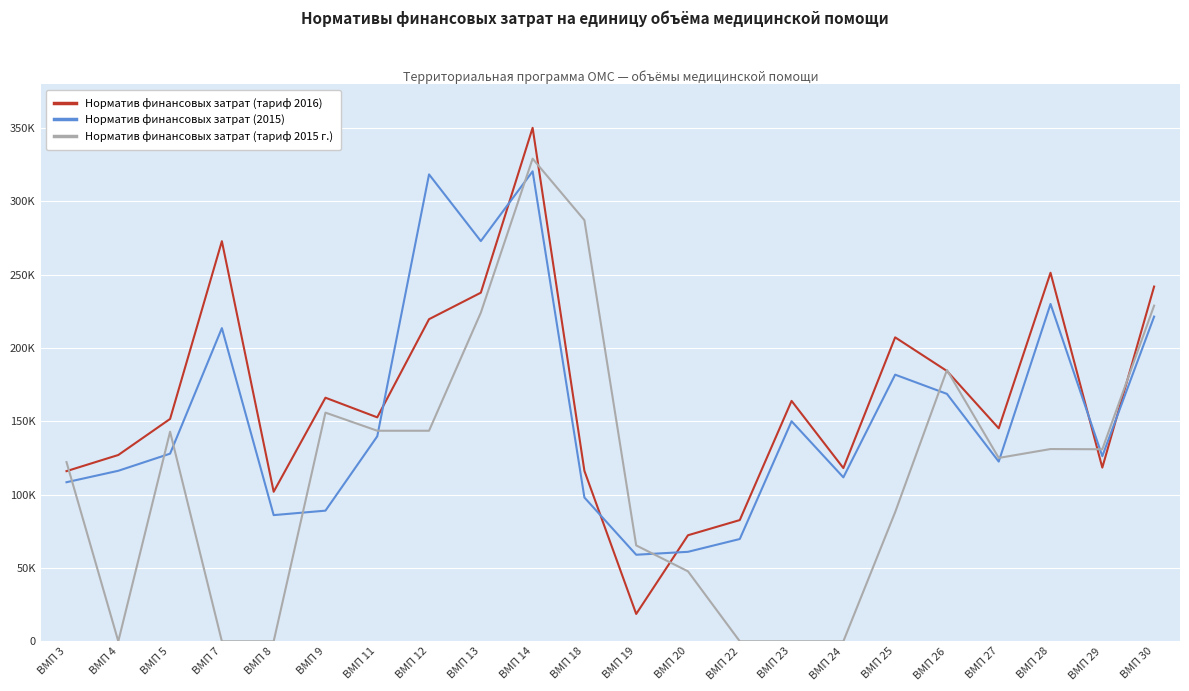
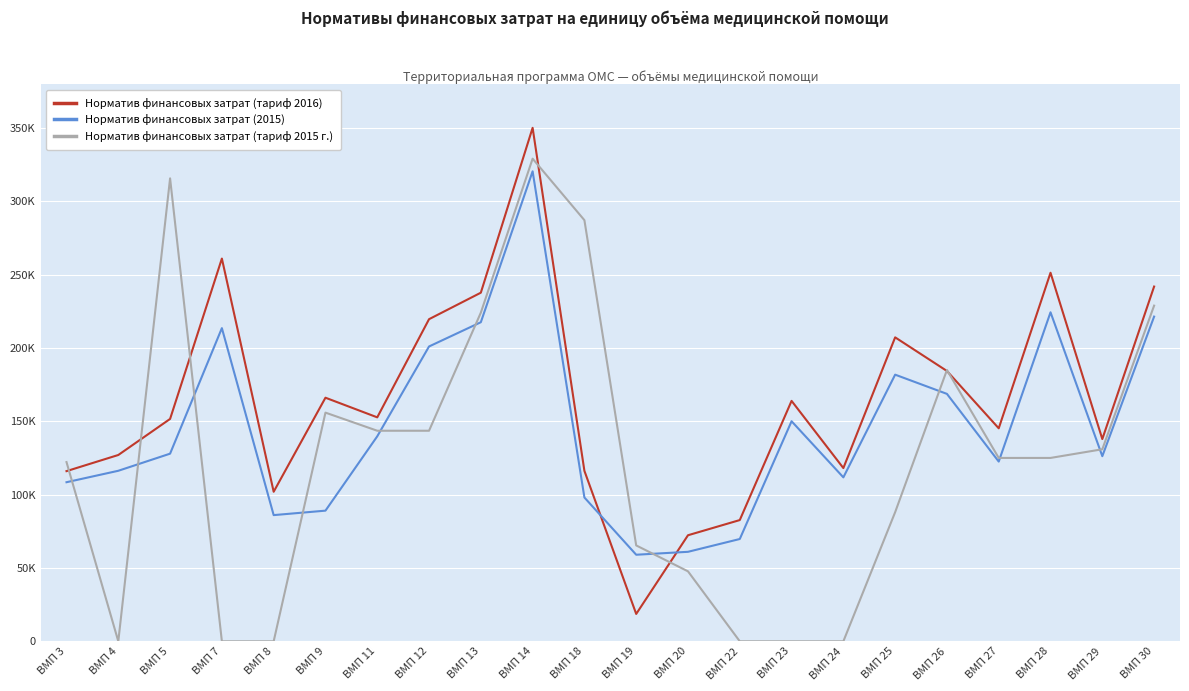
  {
    "Норматив финансовых затрат (тариф 2016)": {
      "ВМП 3": 116000,
      "ВМП 4": 127000,
      "ВМП 5": 152000,
-     "ВМП 7": 273000,
+     "ВМП 7": 261000,
      "ВМП 8": 102000,
      "ВМП 9": 166000,
      "ВМП 11": 153000,
      "ВМП 12": 220000,
      "ВМП 13": 238000,
      "ВМП 14": 350000,
      "ВМП 18": 116000,
      "ВМП 19": 19000,
      "ВМП 20": 72000,
      "ВМП 22": 83000,
      "ВМП 23": 164000,
      "ВМП 24": 118000,
      "ВМП 25": 207000,
      "ВМП 27": 145000,
      "ВМП 28": 251000,
-     "ВМП 29": 118000,
+     "ВМП 29": 138000,
      "ВМП 30": 242000
    },
    "Норматив финансовых затрат (2015)": {
      "ВМП 3": 109000,
      "ВМП 4": 116000,
      "ВМП 5": 128000,
      "ВМП 7": 214000,
      "ВМП 8": 86000,
      "ВМП 9": 89000,
      "ВМП 11": 140000,
-     "ВМП 12": 318000,
-     "ВМП 13": 273000,
+     "ВМП 12": 201000,
+     "ВМП 13": 218000,
      "ВМП 14": 321000,
      "ВМП 18": 98000,
      "ВМП 19": 59000,
      "ВМП 20": 61000,
      "ВМП 22": 70000,
      "ВМП 23": 150000,
      "ВМП 24": 112000,
      "ВМП 25": 182000,
      "ВМП 26": 169000,
      "ВМП 27": 123000,
-     "ВМП 28": 230000,
+     "ВМП 28": 224000,
      "ВМП 29": 126000,
      "ВМП 30": 221000
    },
    "Норматив финансовых затрат (тариф 2015 г.)": {
      "ВМП 3": 122000,
      "ВМП 4": 0,
-     "ВМП 5": 143000,
+     "ВМП 5": 316000,
      "ВМП 7": 0,
      "ВМП 8": 0,
      "ВМП 9": 156000,
      "ВМП 11": 144000,
      "ВМП 12": 144000,
      "ВМП 13": 224000,
      "ВМП 14": 329000,
      "ВМП 18": 287000,
      "ВМП 19": 65000,
      "ВМП 20": 48000,
      "ВМП 22": 0,
      "ВМП 23": 0,
      "ВМП 24": 0,
      "ВМП 25": 88000,
      "ВМП 27": 125000,
-     "ВМП 28": 131000,
+     "ВМП 28": 125000,
      "ВМП 29": 131000,
      "ВМП 30": 229000
    }
  }
